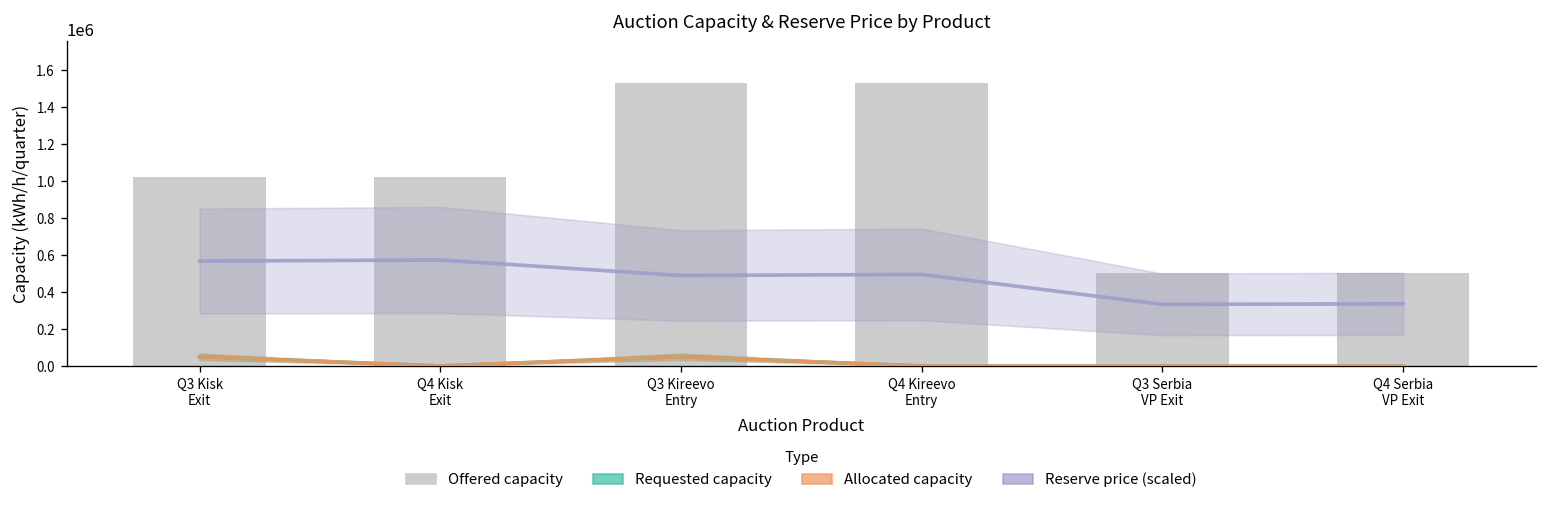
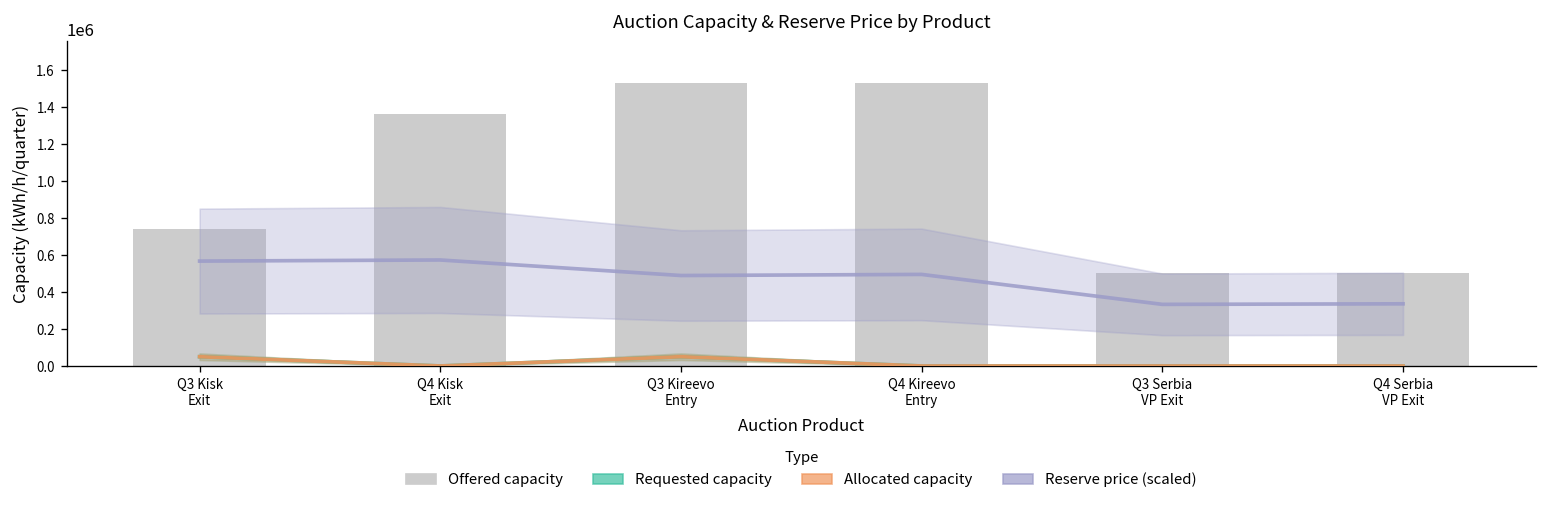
  {
    "Offered capacity": {
-     "Q3 Kisk Exit": 1020000,
-     "Q4 Kisk Exit": 1020000,
+     "Q3 Kisk Exit": 740000,
+     "Q4 Kisk Exit": 1360000,
      "Q3 Kireevo Entry": 1530000,
      "Q4 Kireevo Entry": 1530000,
      "Q3 Serbia VP Exit": 500000,
      "Q4 Serbia VP Exit": 500000
    },
    "Allocated capacity": {
      "Q3 Kisk Exit": 50000,
      "Q3 Kireevo Entry": 50000
    }
  }
